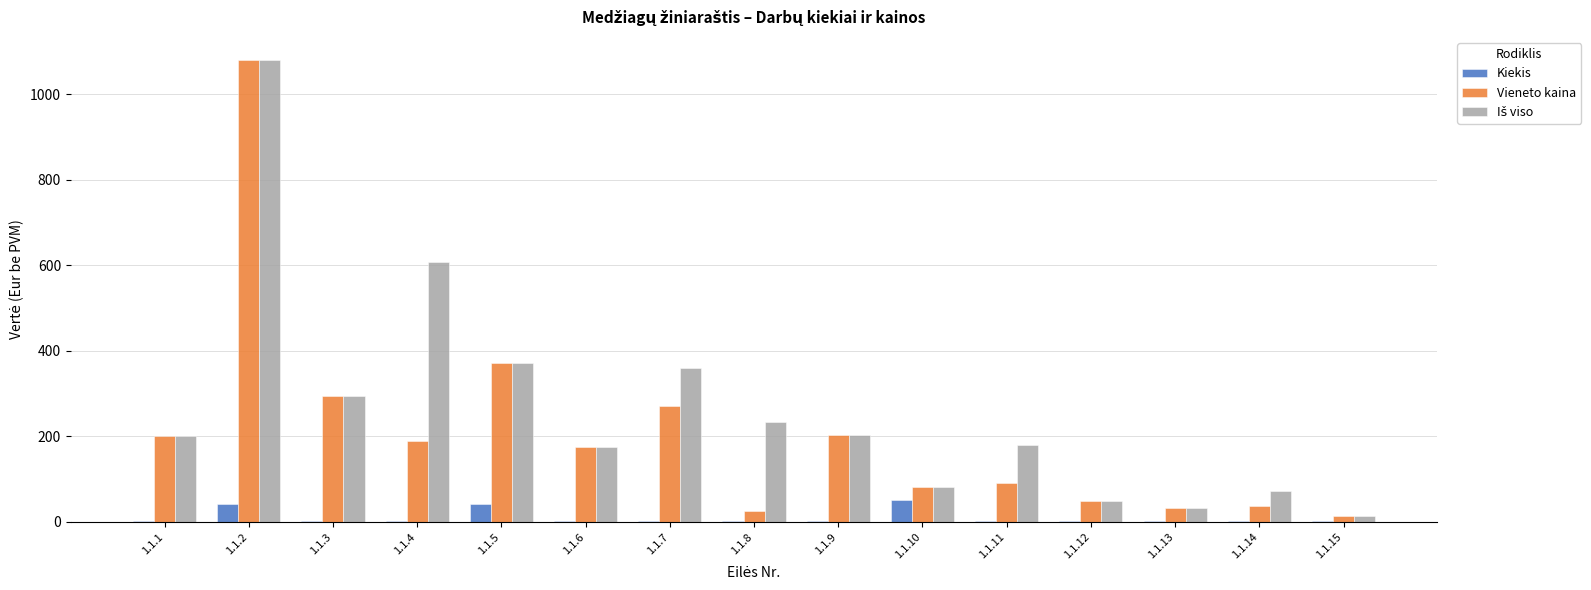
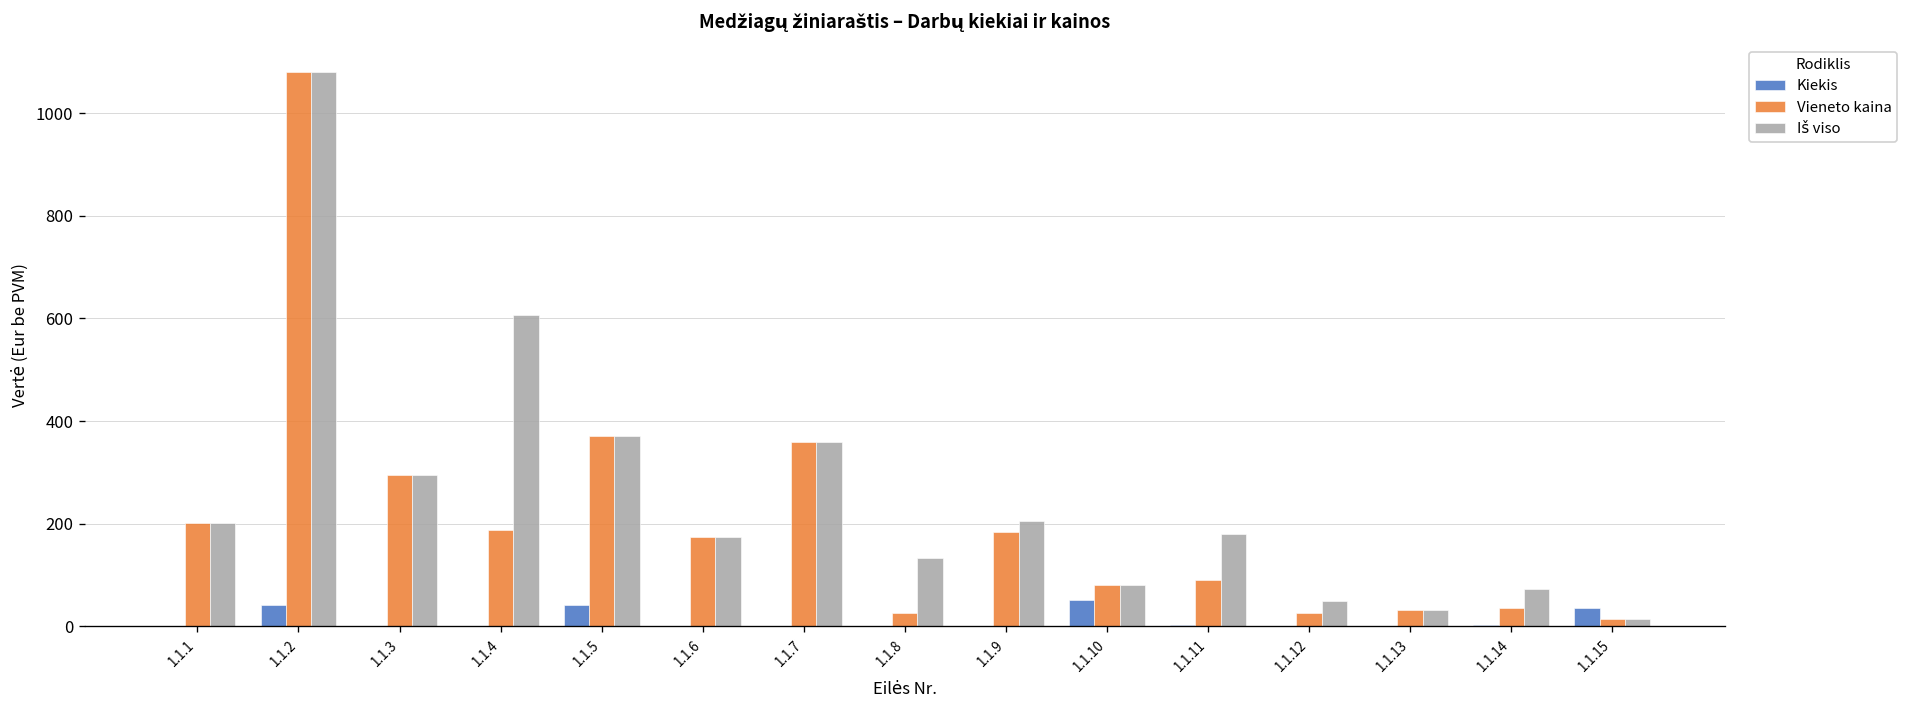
  {
    "Kiekis": {
      "1.1.2": 40,
      "1.1.5": 40,
      "1.1.10": 50,
-     "1.1.15": 0
+     "1.1.15": 40
    },
    "Vieneto kaina": {
      "1.1.1": 200,
      "1.1.2": 1080,
      "1.1.3": 290,
      "1.1.4": 190,
      "1.1.5": 370,
      "1.1.6": 170,
-     "1.1.7": 270,
+     "1.1.7": 360,
      "1.1.8": 30,
-     "1.1.9": 200,
+     "1.1.9": 180,
      "1.1.10": 80,
      "1.1.11": 90,
-     "1.1.12": 50,
+     "1.1.12": 30,
      "1.1.13": 30,
      "1.1.14": 40,
      "1.1.15": 10
    },
    "Iš viso": {
      "1.1.1": 200,
      "1.1.2": 1080,
      "1.1.3": 290,
      "1.1.4": 610,
      "1.1.5": 370,
      "1.1.6": 170,
      "1.1.7": 360,
-     "1.1.8": 230,
+     "1.1.8": 130,
      "1.1.9": 200,
      "1.1.10": 80,
      "1.1.11": 180,
      "1.1.12": 50,
      "1.1.13": 30,
      "1.1.14": 70,
      "1.1.15": 10
    }
  }
